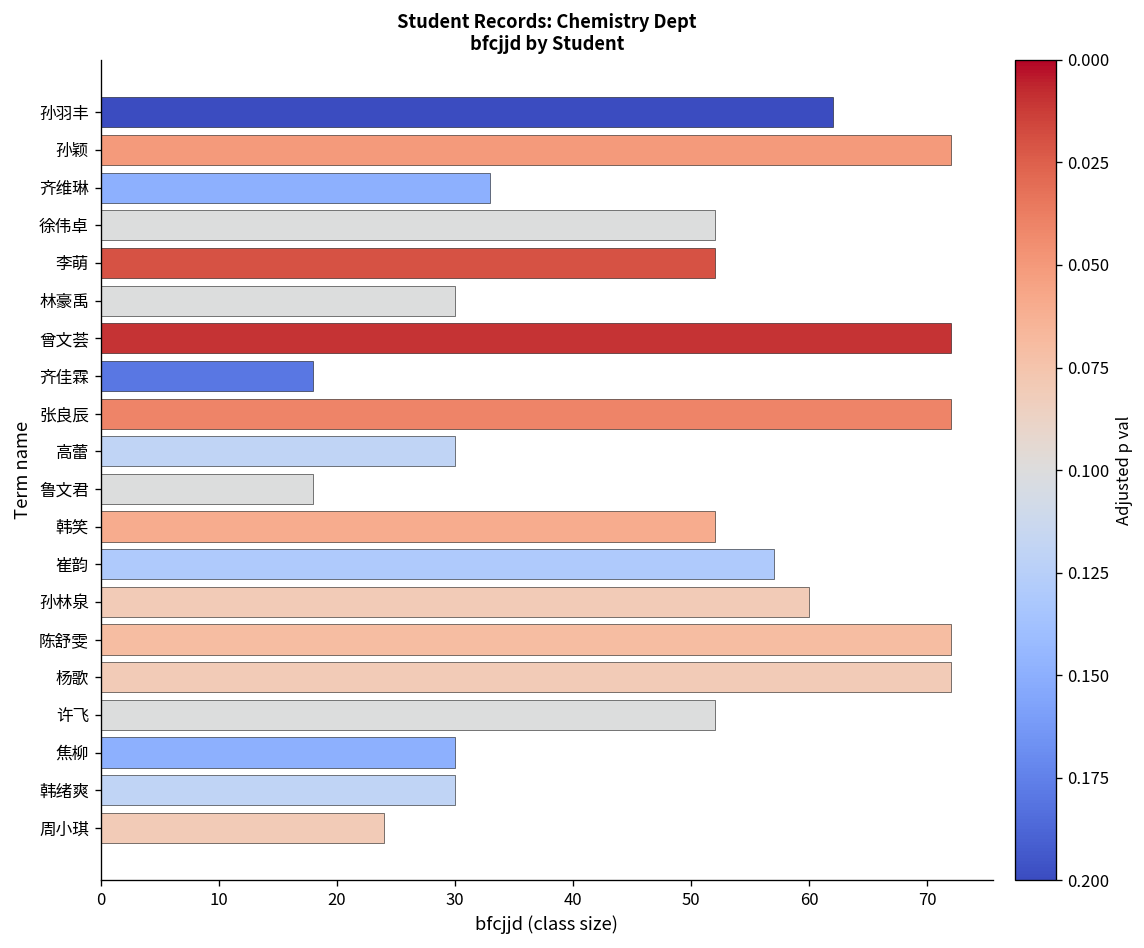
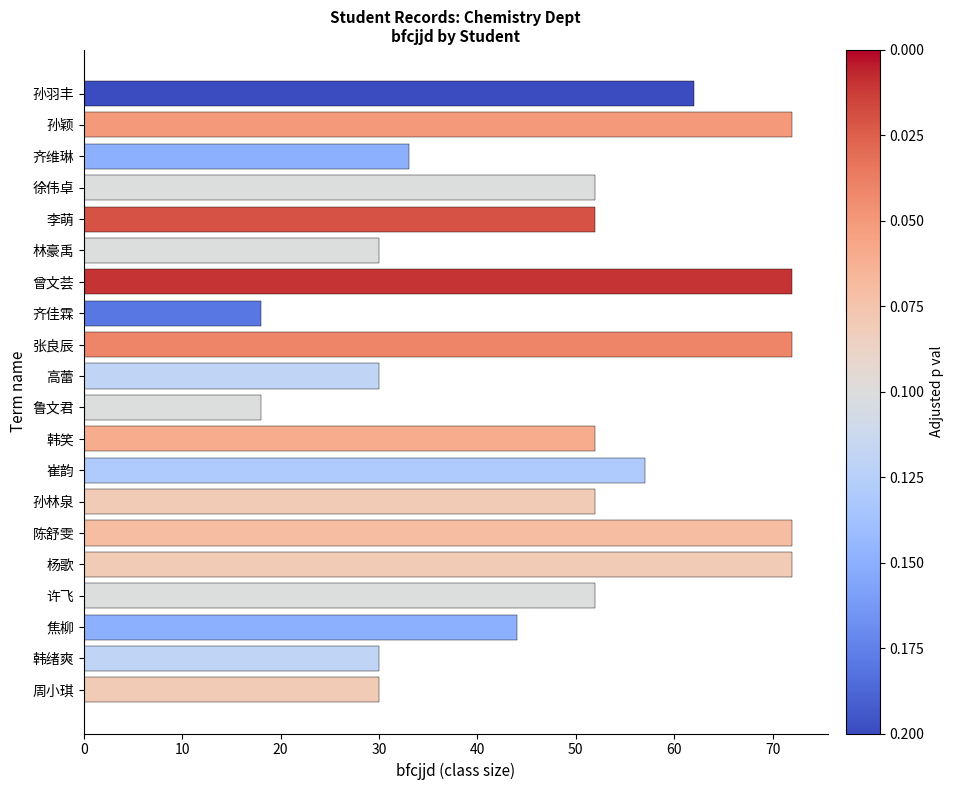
  {
    "孙羽丰": 62,
    "孙颖": 72,
    "齐维琳": 33,
    "徐伟卓": 52,
    "李萌": 52,
    "林豪禹": 30,
    "曾文荟": 72,
    "齐佳霖": 18,
    "张良辰": 72,
    "高蕾": 30,
    "鲁文君": 18,
    "韩笑": 52,
    "崔韵": 57,
-   "孙林泉": 60,
+   "孙林泉": 52,
    "陈舒雯": 72,
    "杨歌": 72,
    "许飞": 52,
-   "焦柳": 30,
+   "焦柳": 44,
    "韩绪爽": 30,
-   "周小琪": 24
+   "周小琪": 30
  }
